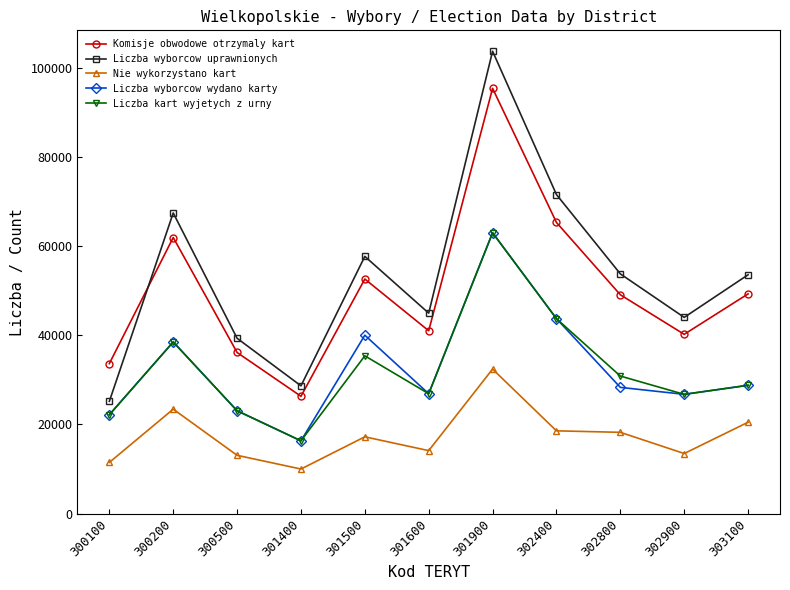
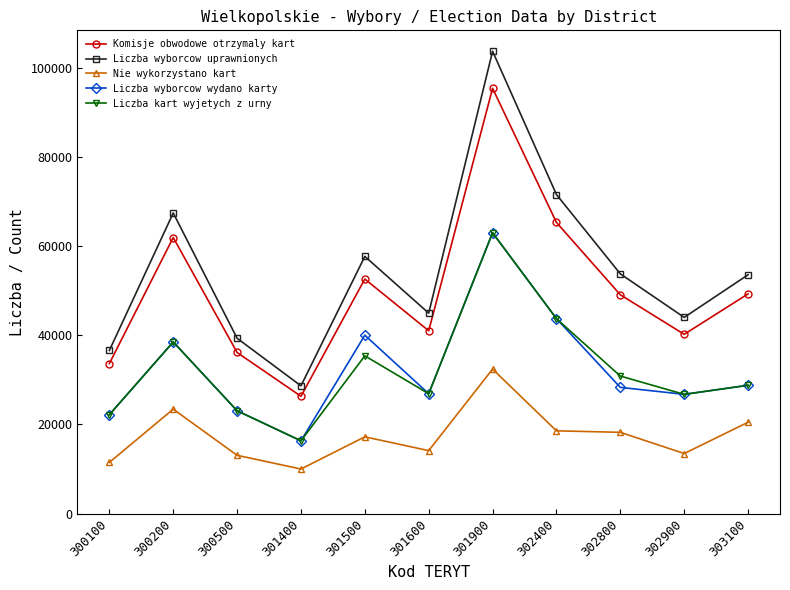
  {
    "Komisje obwodowe otrzymaly kart": {
      "300100": 34000,
      "300200": 62000,
      "300500": 36000,
      "301400": 26000,
      "301500": 53000,
      "301600": 41000,
      "301900": 95000,
      "302400": 65000,
      "302800": 49000,
      "302900": 40000,
      "303100": 49000
    },
    "Liczba wyborcow uprawnionych": {
-     "300100": 25000,
+     "300100": 37000,
      "300200": 67000,
      "300500": 39000,
      "301400": 29000,
      "301500": 58000,
      "301600": 45000,
      "301900": 104000,
      "302400": 72000,
      "302800": 54000,
      "302900": 44000,
      "303100": 54000
    },
    "Nie wykorzystano kart": {
      "300100": 11000,
      "300200": 23000,
      "300500": 13000,
      "301400": 10000,
      "301500": 17000,
      "301600": 14000,
      "301900": 32000,
      "302400": 19000,
      "302800": 18000,
      "302900": 13000,
      "303100": 20000
    },
    "Liczba wyborcow wydano karty": {
      "301500": 40000,
      "302800": 28000
    },
    "Liczba kart wyjetych z urny": {
      "301500": 35000,
      "302800": 31000
    }
  }
